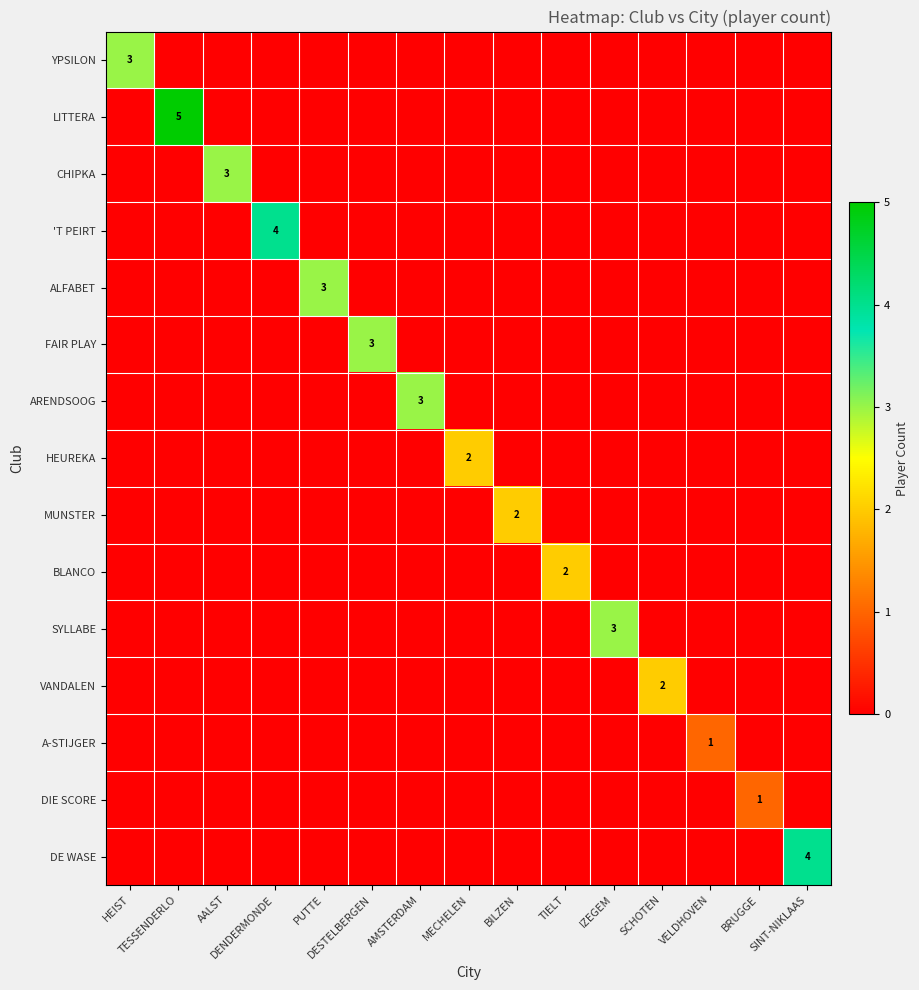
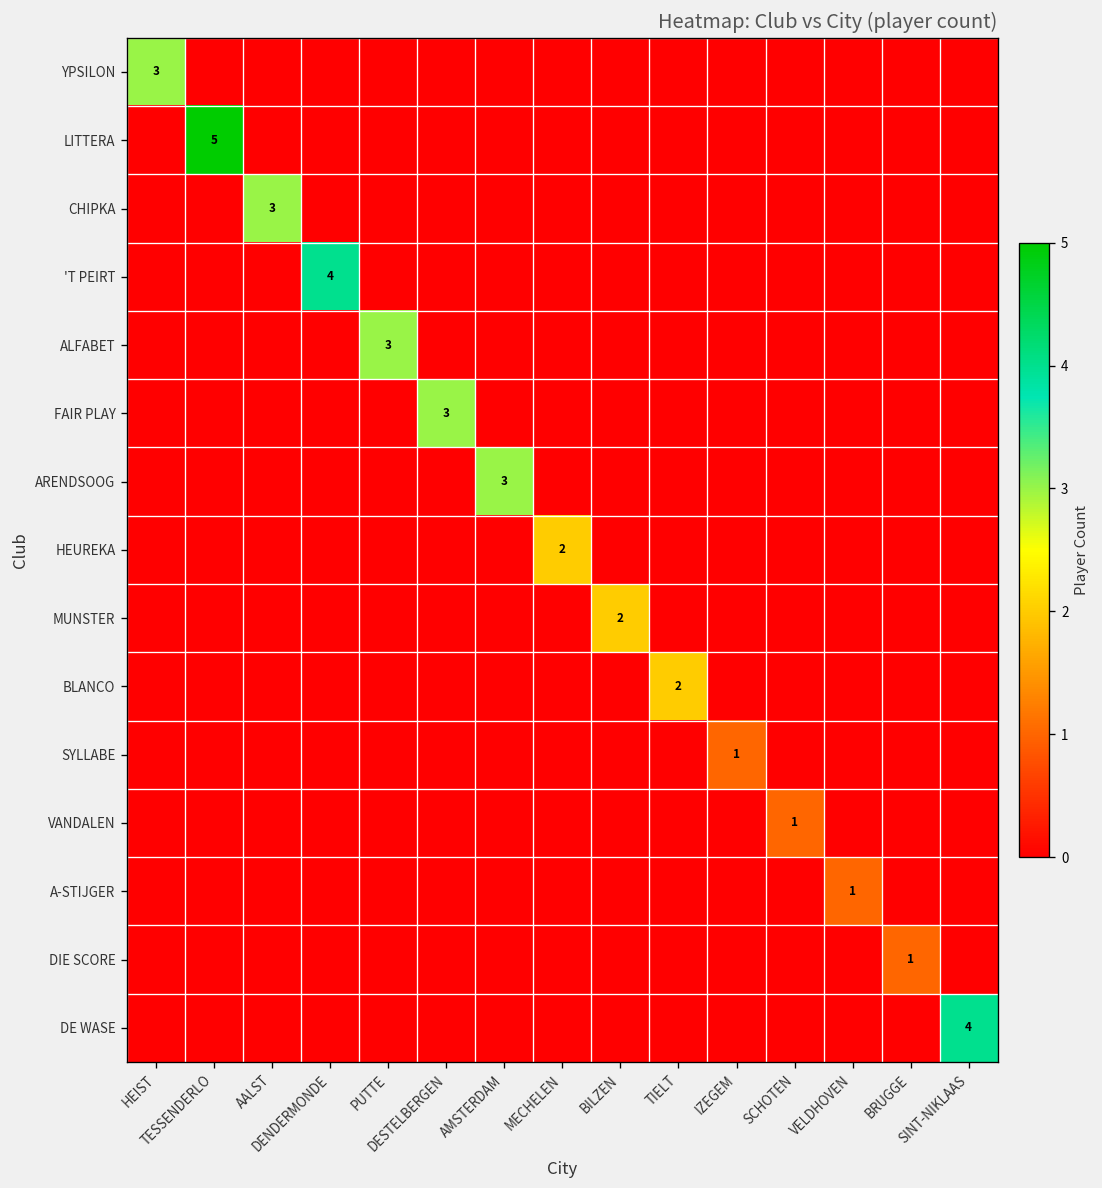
  {
    "YPSILON": {
      "HEIST": 3
    },
    "LITTERA": {
      "TESSENDERLO": 5
    },
    "CHIPKA": {
      "AALST": 3
    },
    "'T PEIRT": {
      "DENDERMONDE": 4
    },
    "ALFABET": {
      "PUTTE": 3
    },
    "FAIR PLAY": {
      "DESTELBERGEN": 3
    },
    "ARENDSOOG": {
      "AMSTERDAM": 3
    },
    "HEUREKA": {
      "MECHELEN": 2
    },
    "MUNSTER": {
      "BILZEN": 2
    },
    "BLANCO": {
      "TIELT": 2
    },
    "SYLLABE": {
-     "IZEGEM": 3
+     "IZEGEM": 1
    },
    "VANDALEN": {
-     "SCHOTEN": 2
+     "SCHOTEN": 1
    },
    "A-STIJGER": {
      "VELDHOVEN": 1
    },
    "DIE SCORE": {
      "BRUGGE": 1
    },
    "DE WASE": {
      "SINT-NIKLAAS": 4
    }
  }
